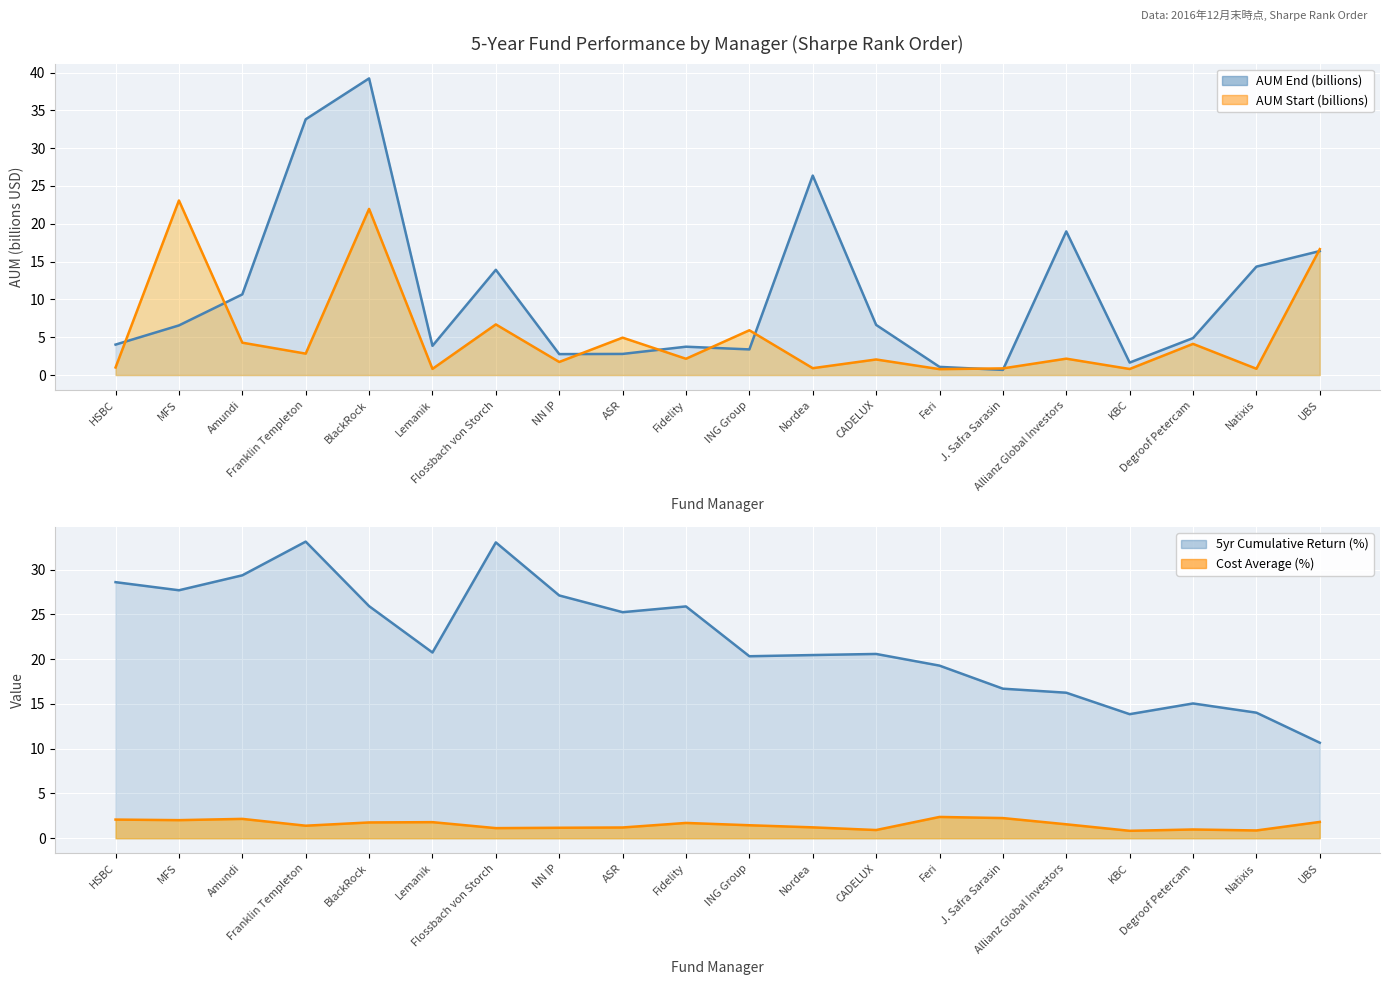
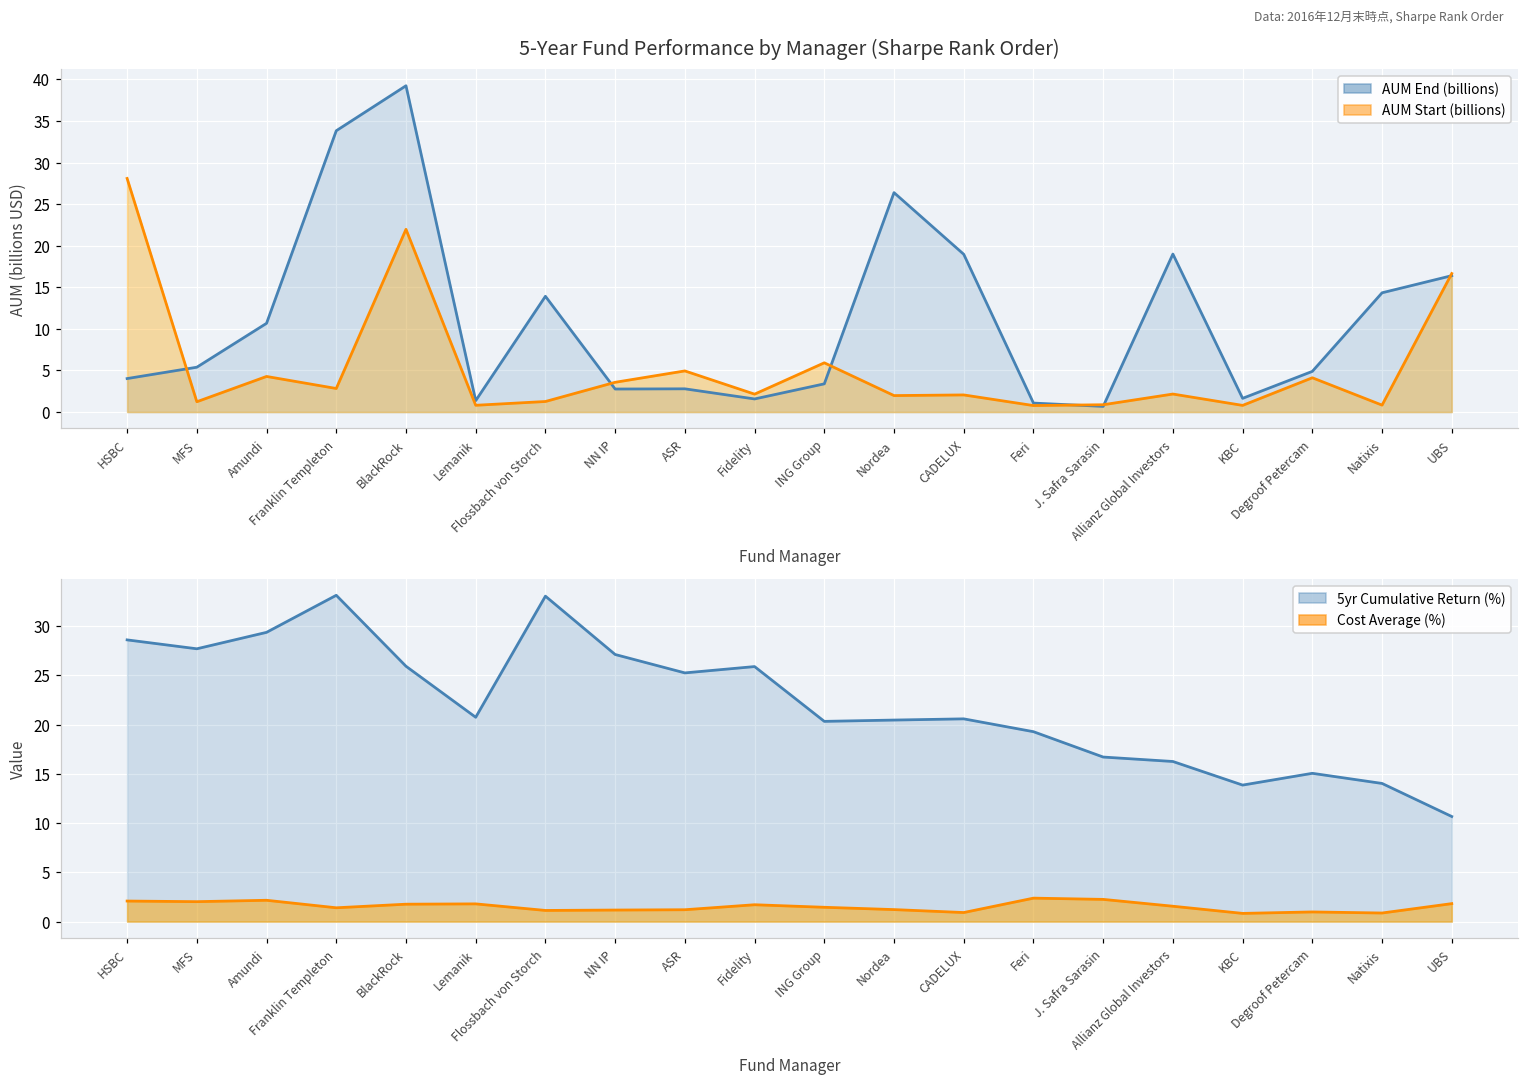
  {
    "5-Year Fund Performance by Manager (Sharpe Rank Order)": {
      "AUM End (billions)": {
        "HSBC": 4,
-       "MFS": 7,
+       "MFS": 5,
        "Amundi": 11,
        "Franklin Templeton": 34,
        "BlackRock": 39,
-       "Lemanik": 4,
+       "Lemanik": 1,
        "Flossbach von Storch": 14,
        "NN IP": 3,
        "ASR": 3,
-       "Fidelity": 4,
+       "Fidelity": 2,
        "ING Group": 3,
        "Nordea": 26,
-       "CADELUX": 7,
+       "CADELUX": 19,
        "Allianz Global Investors": 19,
        "KBC": 2,
        "Degroof Petercam": 5,
        "Natixis": 14
      },
      "AUM Start (billions)": {
-       "HSBC": 1,
-       "MFS": 23,
+       "HSBC": 28,
+       "MFS": 1,
        "Amundi": 4,
        "Franklin Templeton": 3,
        "BlackRock": 22,
        "Lemanik": 1,
-       "Flossbach von Storch": 7,
-       "NN IP": 2,
+       "Flossbach von Storch": 1,
+       "NN IP": 4,
        "ASR": 5,
        "Fidelity": 2,
        "ING Group": 6,
-       "Nordea": 1,
+       "Nordea": 2,
        "CADELUX": 2,
        "Allianz Global Investors": 2,
        "KBC": 1,
        "Degroof Petercam": 4,
        "Natixis": 1
      }
    }
  }
